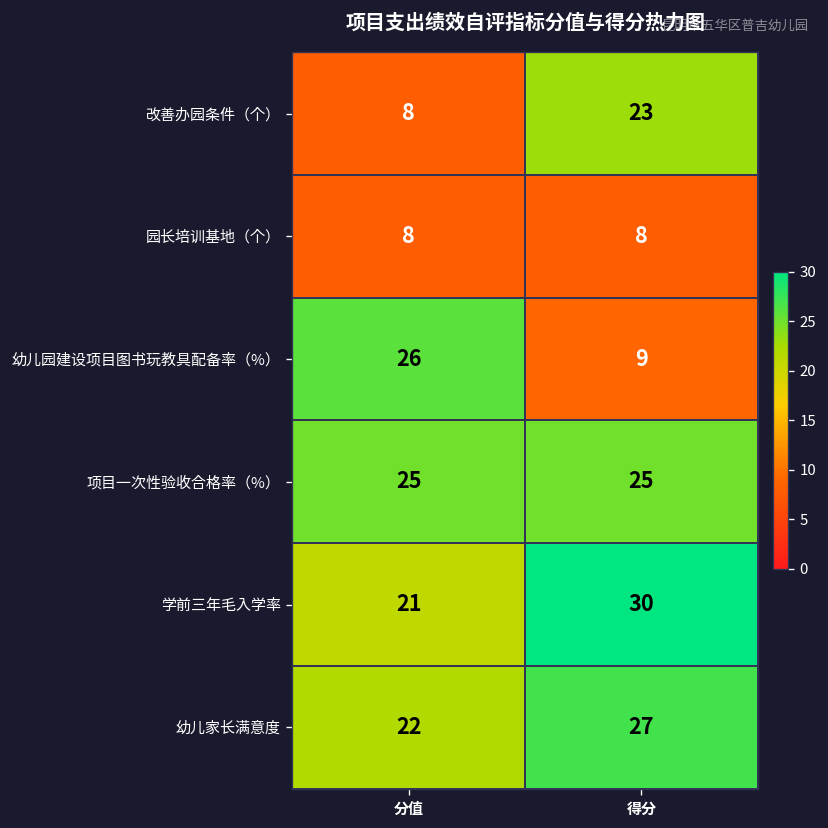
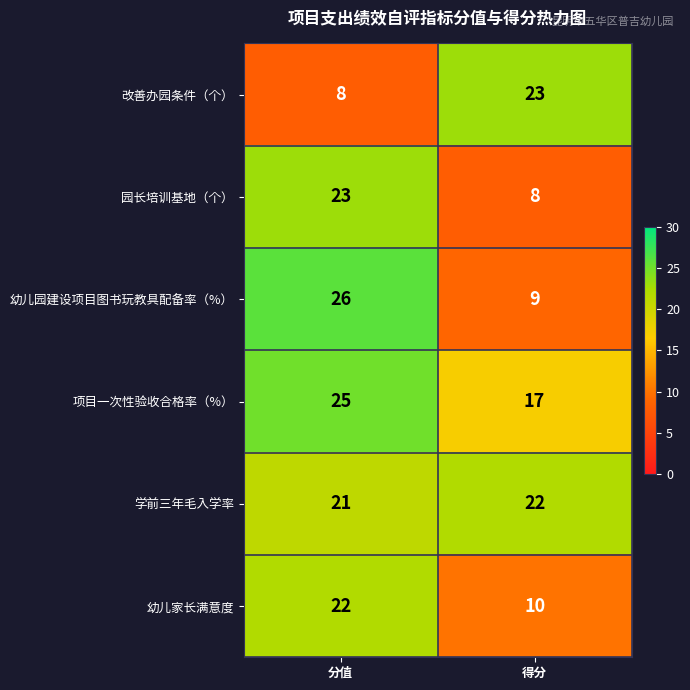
  {
    "改善办园条件（个）": {
      "分值": 8,
      "得分": 23
    },
    "园长培训基地（个）": {
-     "分值": 8,
+     "分值": 23,
      "得分": 8
    },
    "幼儿园建设项目图书玩教具配备率（%）": {
      "分值": 26,
      "得分": 9
    },
    "项目一次性验收合格率（%）": {
      "分值": 25,
-     "得分": 25
+     "得分": 17
    },
    "学前三年毛入学率": {
      "分值": 21,
-     "得分": 30
+     "得分": 22
    },
    "幼儿家长满意度": {
      "分值": 22,
-     "得分": 27
+     "得分": 10
    }
  }
